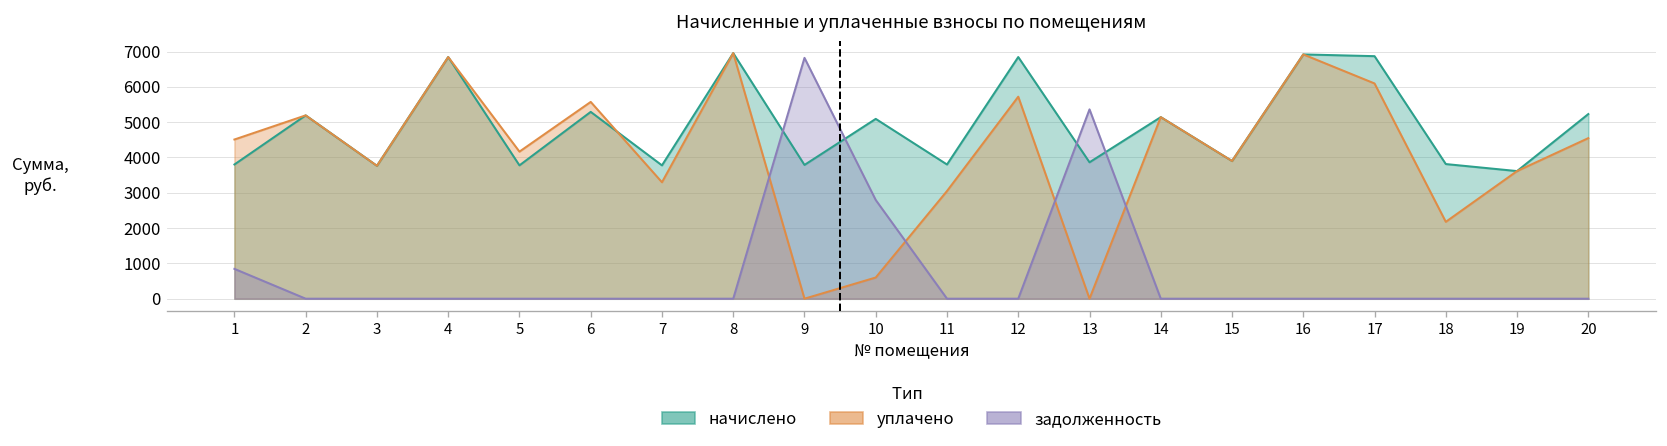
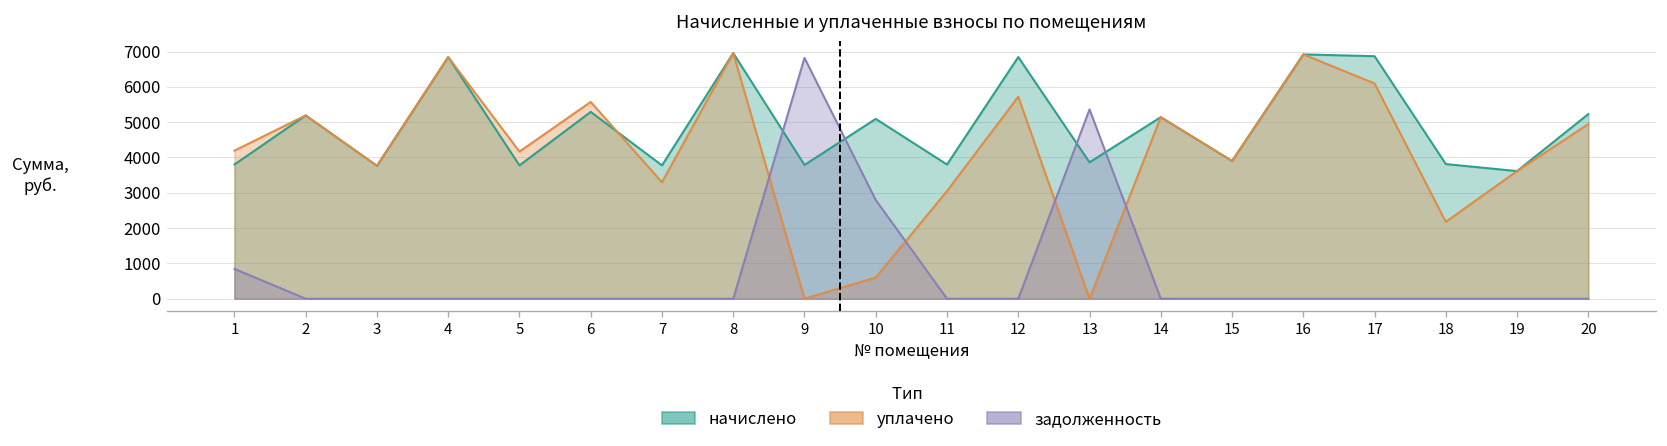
  {
    "уплачено": {
-     "1": 4500,
+     "1": 4200,
      "5": 4200,
      "6": 5600,
      "7": 3300,
      "9": 0,
      "10": 600,
      "11": 3000,
      "12": 5700,
      "13": 0,
      "17": 6100,
      "18": 2200,
-     "20": 4500
+     "20": 4900
    }
  }
